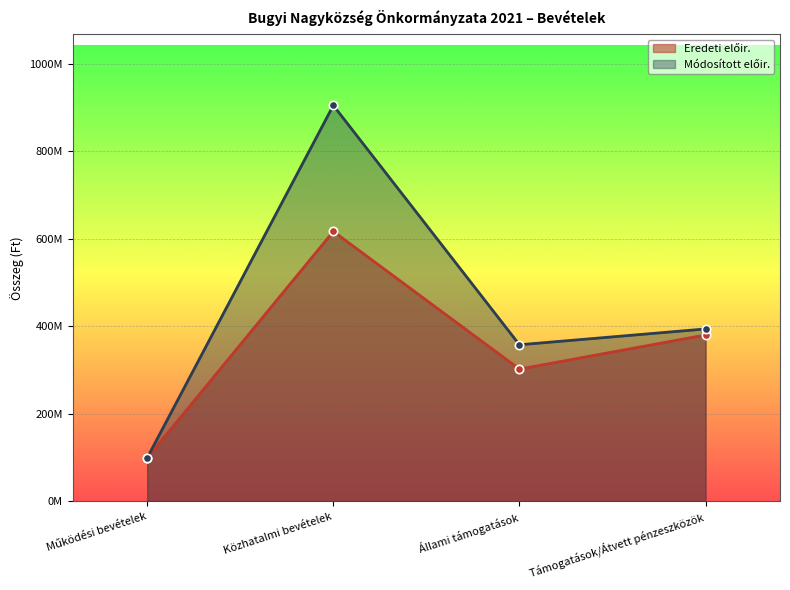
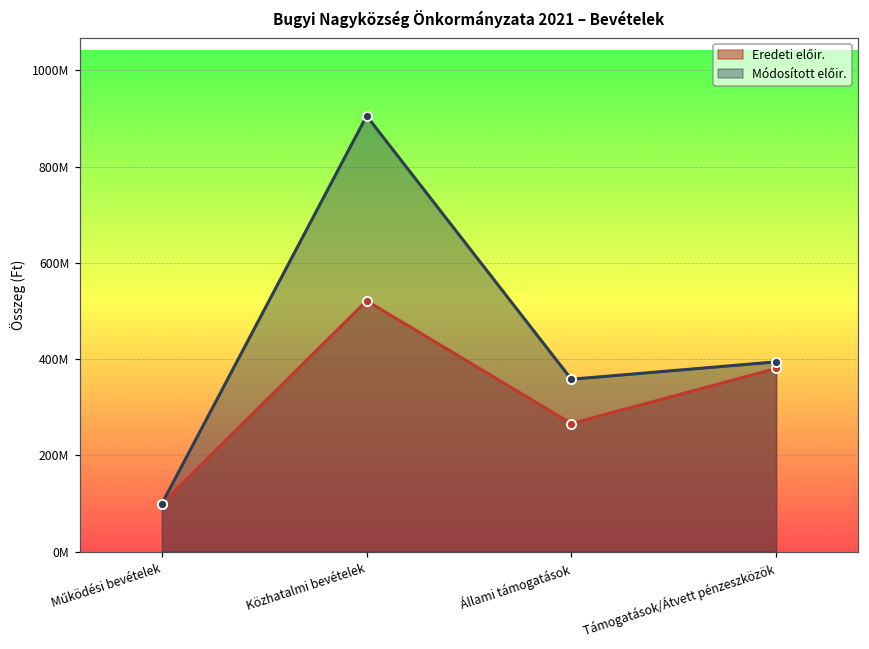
  {
    "Eredeti előir.": {
-     "Közhatalmi bevételek": 620000000,
-     "Állami támogatások": 300000000,
+     "Közhatalmi bevételek": 520000000,
+     "Állami támogatások": 270000000,
      "Támogatások/Átvett pénzeszközök": 380000000
    },
    "Módosított előir.": {
      "Közhatalmi bevételek": 910000000,
      "Állami támogatások": 360000000,
      "Támogatások/Átvett pénzeszközök": 390000000
    }
  }
